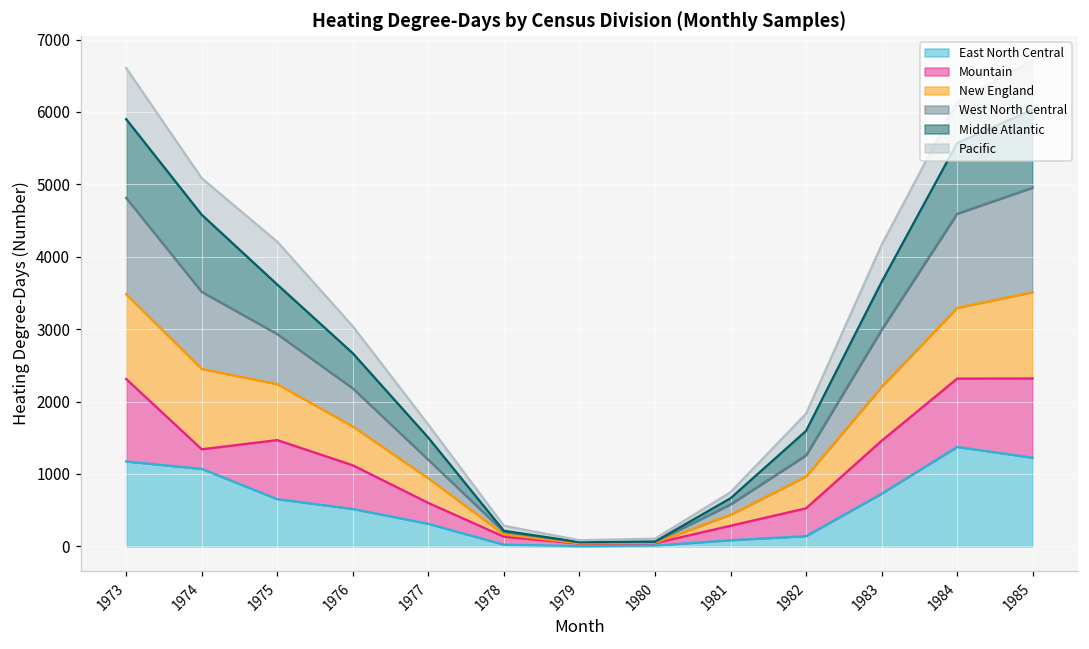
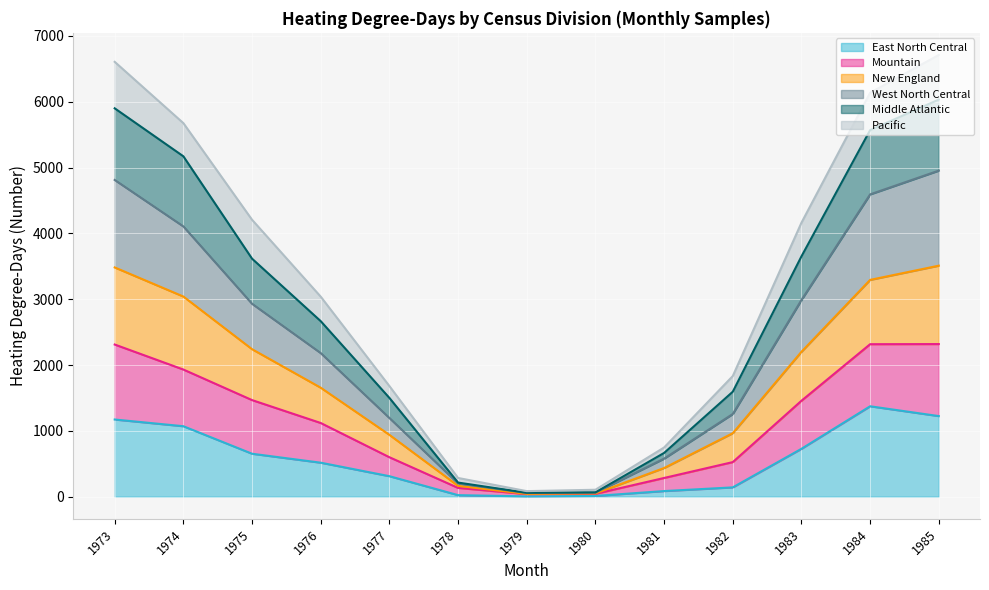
  {
    "East North Central": {
      "1973": 1200,
      "1974": 1100,
      "1975": 700,
      "1976": 500,
      "1977": 300,
      "1978": 0,
      "1981": 100,
      "1982": 100,
      "1983": 700,
      "1984": 1400,
      "1985": 1200
    },
    "Mountain": {
      "1973": 1100,
-     "1974": 300,
+     "1974": 900,
      "1975": 800,
      "1976": 600,
      "1977": 300,
      "1981": 200,
      "1982": 400,
      "1983": 700,
      "1984": 900,
      "1985": 1100
    },
    "New England": {
      "1973": 1200,
      "1974": 1100,
      "1975": 800,
      "1976": 500,
      "1977": 300,
      "1981": 200,
      "1982": 400,
      "1983": 700,
      "1984": 1000,
      "1985": 1200
    },
    "West North Central": {
      "1973": 1300,
      "1974": 1100,
      "1975": 700,
      "1976": 500,
      "1977": 300,
      "1981": 100,
      "1982": 300,
      "1983": 800,
      "1984": 1300,
      "1985": 1400
    },
    "Middle Atlantic": {
      "1973": 1100,
      "1974": 1100,
      "1975": 700,
      "1976": 500,
      "1977": 300,
      "1981": 100,
      "1982": 300,
      "1983": 700
    },
    "Pacific": {
      "1973": 700,
      "1974": 500,
      "1975": 600,
      "1976": 400,
      "1977": 200,
      "1978": 100,
      "1980": 0,
      "1981": 100,
      "1982": 200,
      "1983": 500
    }
  }
